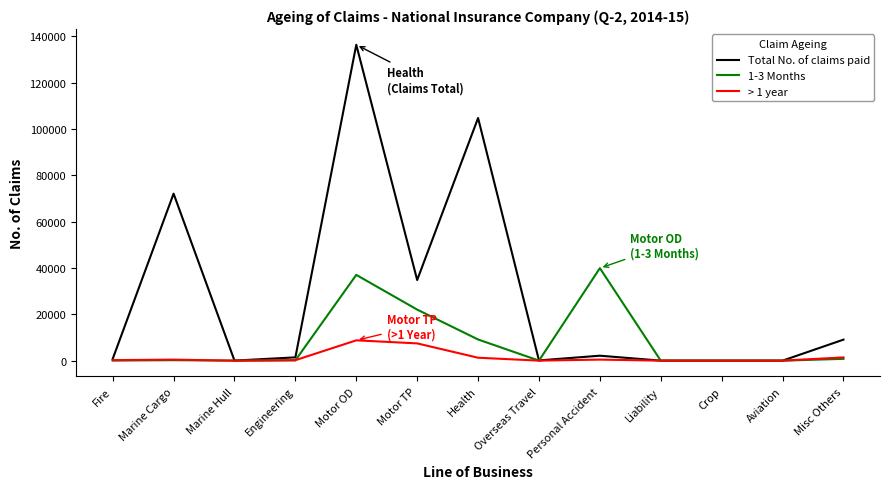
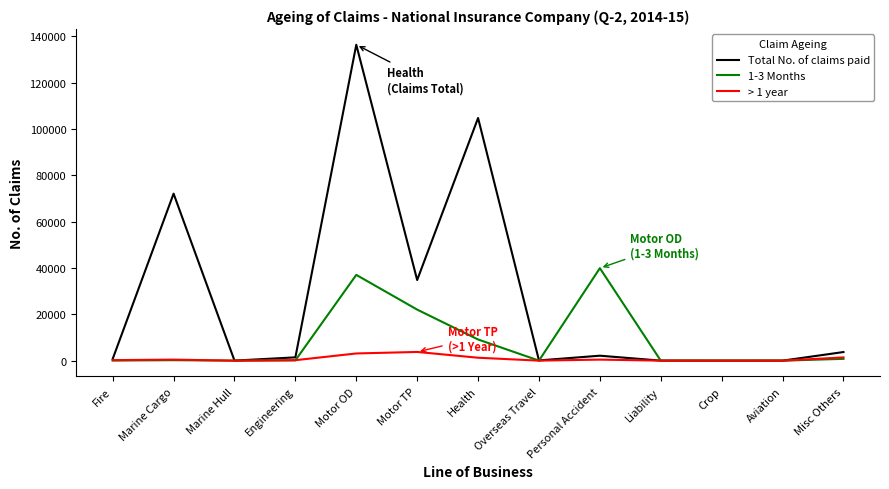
  {
    "Total No. of claims paid": {
      "Marine Cargo": 72000,
      "Engineering": 1000,
      "Motor OD": 136000,
      "Motor TP": 35000,
      "Health": 105000,
      "Personal Accident": 2000,
-     "Misc Others": 9000
+     "Misc Others": 4000
    },
    "1-3 Months": {
      "Motor OD": 37000,
      "Motor TP": 22000,
      "Health": 9000
    },
    "> 1 year": {
-     "Motor OD": 9000,
-     "Motor TP": 7000,
+     "Motor OD": 3000,
+     "Motor TP": 4000,
      "Health": 1000,
      "Personal Accident": 0
    }
  }
